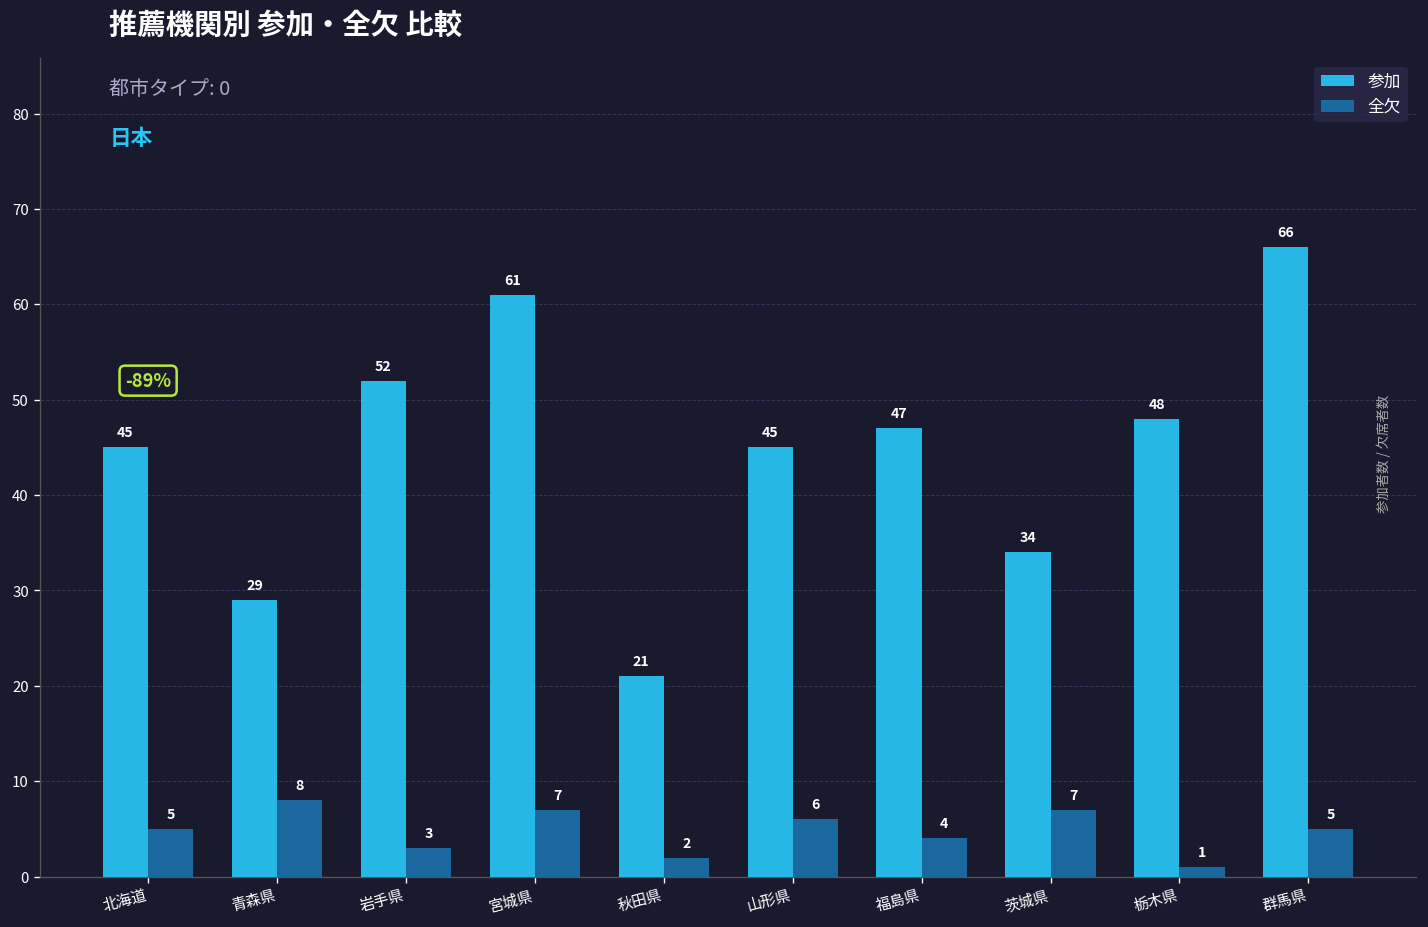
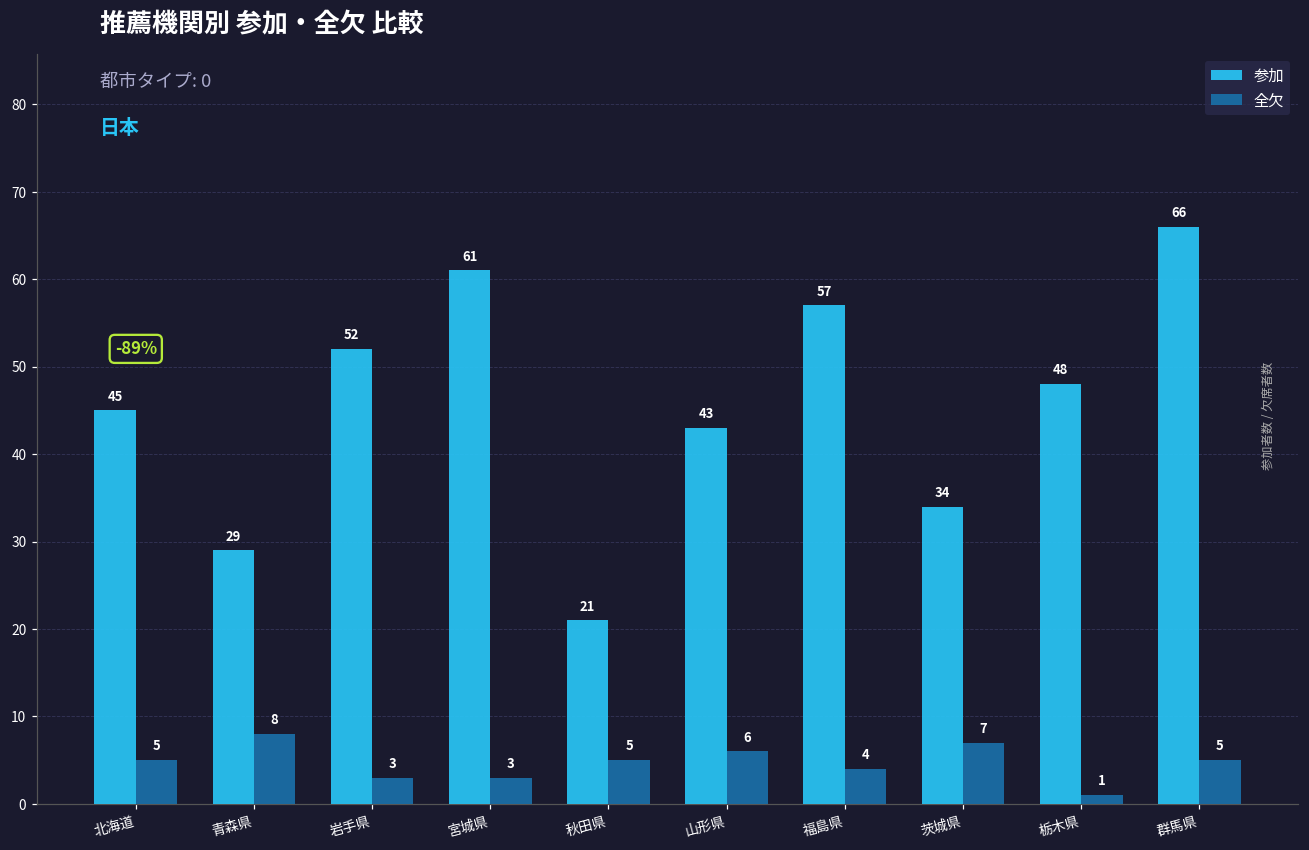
  {
    "参加": {
      "北海道": 45,
      "青森県": 29,
      "岩手県": 52,
      "宮城県": 61,
      "秋田県": 21,
-     "山形県": 45,
-     "福島県": 47,
+     "山形県": 43,
+     "福島県": 57,
      "茨城県": 34,
      "栃木県": 48,
      "群馬県": 66
    },
    "全欠": {
      "北海道": 5,
      "青森県": 8,
      "岩手県": 3,
-     "宮城県": 7,
-     "秋田県": 2,
+     "宮城県": 3,
+     "秋田県": 5,
      "山形県": 6,
      "福島県": 4,
      "茨城県": 7,
      "栃木県": 1,
      "群馬県": 5
    }
  }
